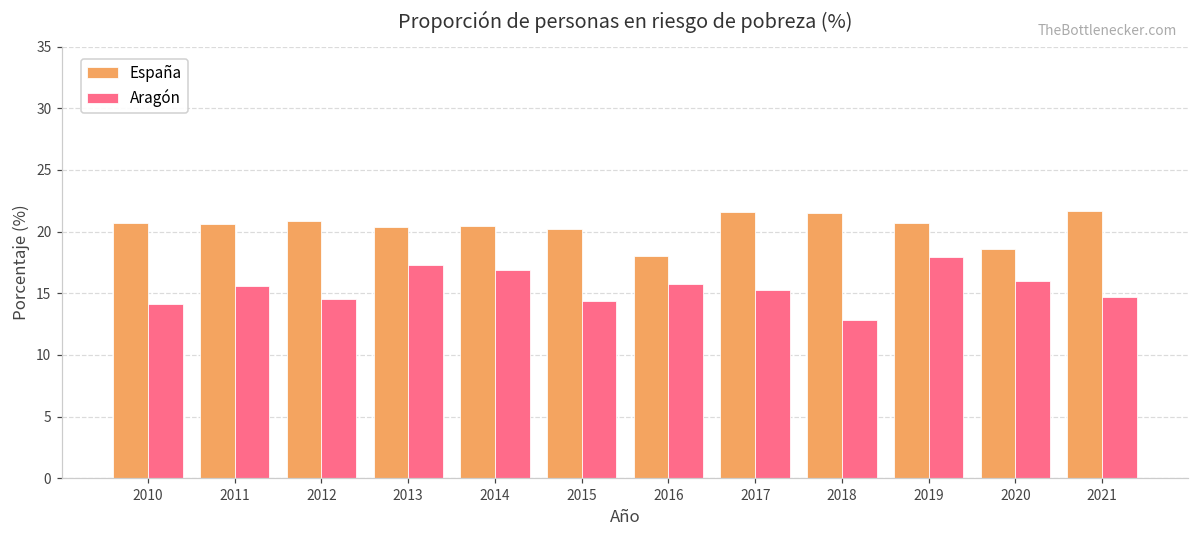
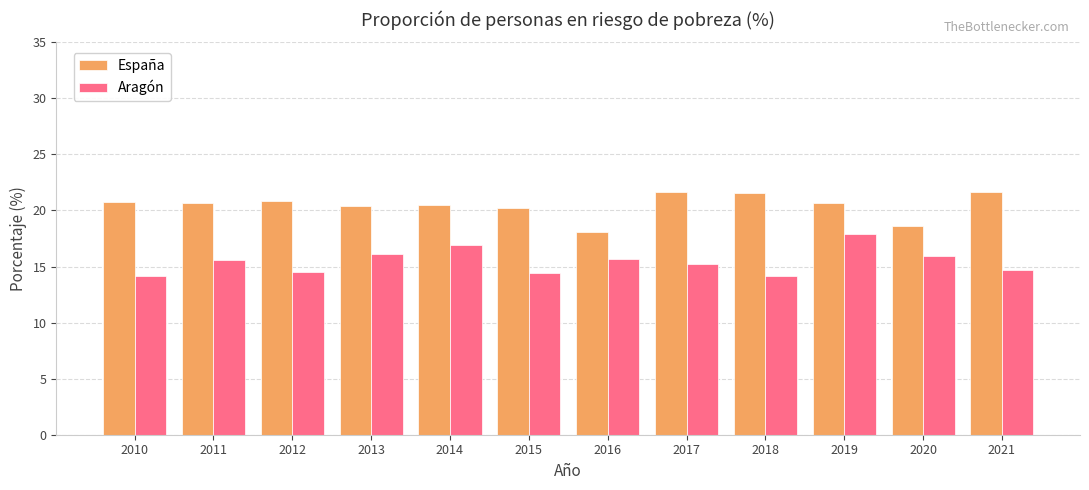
  {
    "España": {
      "2010": 20.7,
      "2011": 20.7,
      "2012": 20.8,
      "2013": 20.4,
      "2014": 20.5,
      "2015": 20.2,
      "2016": 18.1,
      "2017": 21.6,
      "2018": 21.5,
      "2019": 20.7,
      "2020": 18.6,
      "2021": 21.7
    },
    "Aragón": {
      "2010": 14.2,
      "2011": 15.6,
      "2012": 14.5,
-     "2013": 17.3,
+     "2013": 16.1,
      "2014": 16.9,
      "2015": 14.4,
      "2016": 15.7,
      "2017": 15.3,
-     "2018": 12.8,
+     "2018": 14.2,
      "2019": 17.9,
      "2020": 16.0,
      "2021": 14.7
    }
  }
